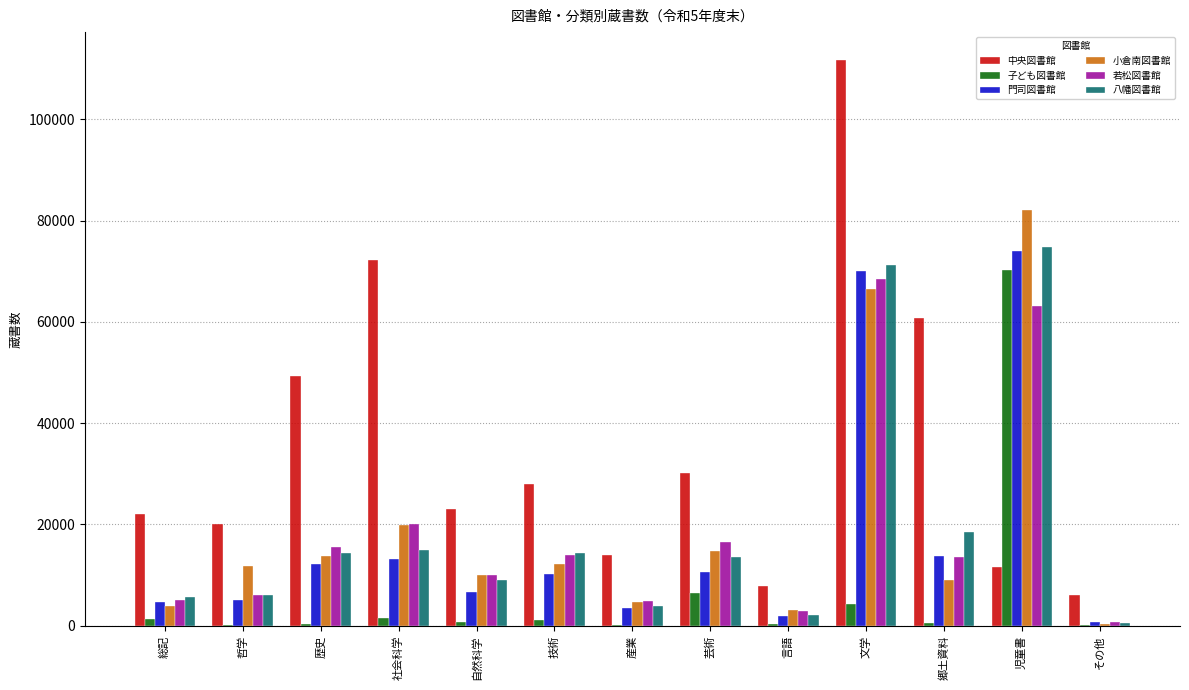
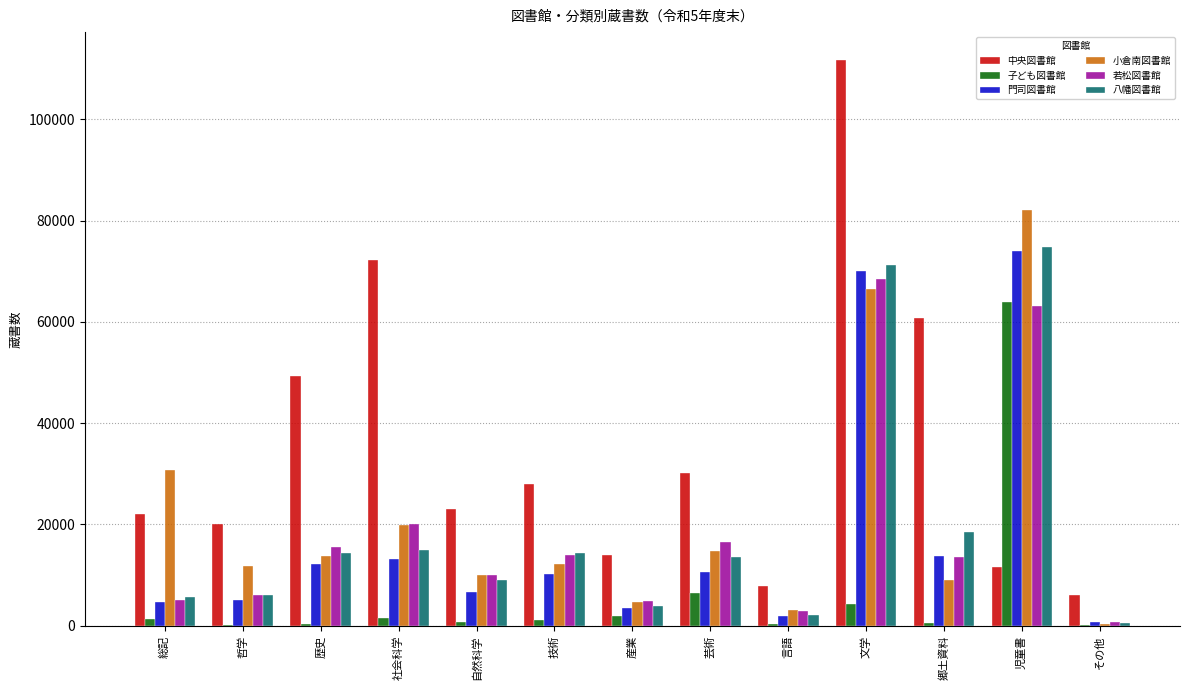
  {
    "中央図書館": {
      "総記": 22000,
      "哲学": 20000,
      "歴史": 49000,
      "社会科学": 72000,
      "自然科学": 23000,
      "技術": 28000,
      "産業": 14000,
      "芸術": 30000,
      "言語": 8000,
      "文学": 112000,
      "郷土資料": 61000,
      "児童書": 12000,
      "その他": 6000
    },
    "子ども図書館": {
      "総記": 1000,
      "社会科学": 1000,
      "自然科学": 1000,
      "技術": 1000,
-     "産業": 0,
+     "産業": 2000,
      "芸術": 6000,
      "文学": 4000,
      "郷土資料": 1000,
-     "児童書": 70000
+     "児童書": 64000
    },
    "門司図書館": {
      "総記": 5000,
      "哲学": 5000,
      "歴史": 12000,
      "社会科学": 13000,
      "自然科学": 7000,
      "技術": 10000,
      "産業": 4000,
      "芸術": 11000,
      "言語": 2000,
      "文学": 70000,
      "郷土資料": 14000,
      "児童書": 74000,
      "その他": 1000
    },
    "小倉南図書館": {
-     "総記": 4000,
+     "総記": 31000,
      "哲学": 12000,
      "歴史": 14000,
      "社会科学": 20000,
      "自然科学": 10000,
      "技術": 12000,
      "産業": 5000,
      "芸術": 15000,
      "言語": 3000,
      "文学": 66000,
      "郷土資料": 9000,
      "児童書": 82000
    },
    "若松図書館": {
      "総記": 5000,
      "哲学": 6000,
      "歴史": 16000,
      "社会科学": 20000,
      "自然科学": 10000,
      "技術": 14000,
      "産業": 5000,
      "芸術": 17000,
      "言語": 3000,
      "文学": 68000,
      "郷土資料": 14000,
      "児童書": 63000,
      "その他": 1000
    },
    "八幡図書館": {
      "総記": 6000,
      "哲学": 6000,
      "歴史": 14000,
      "社会科学": 15000,
      "自然科学": 9000,
      "技術": 14000,
      "産業": 4000,
      "芸術": 13000,
      "言語": 2000,
      "文学": 71000,
      "郷土資料": 18000,
      "児童書": 75000,
      "その他": 1000
    }
  }
